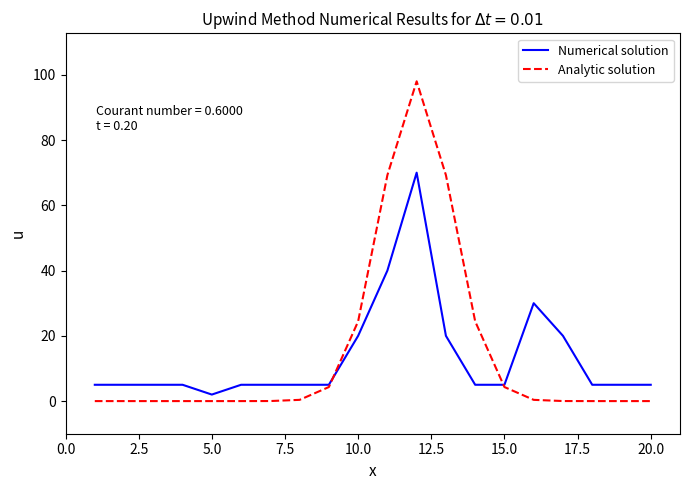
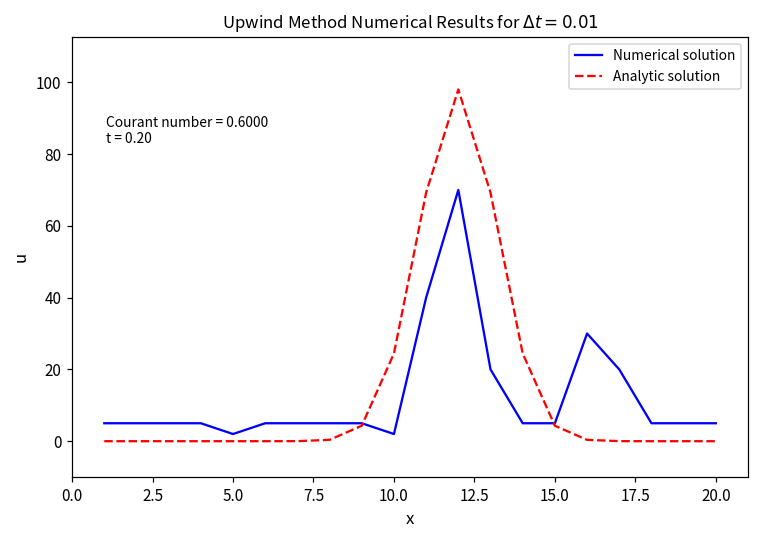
  {
    "Numerical solution": {
      "5.0": 2,
-     "10.0": 20,
+     "10.0": 2,
      "20.0": 5
    },
    "Analytic solution": {
      "5.0": 0,
      "10.0": 24,
      "20.0": 0
    }
  }
